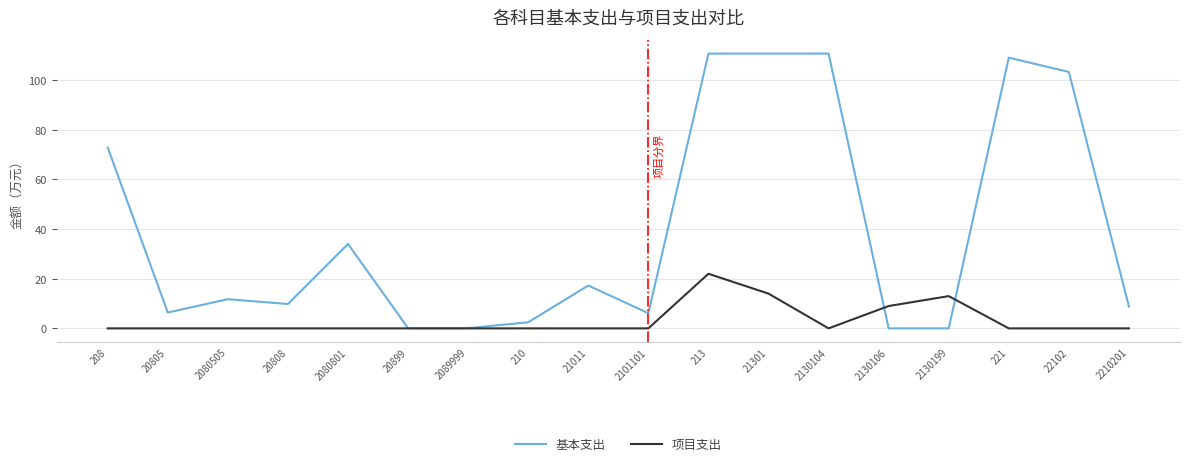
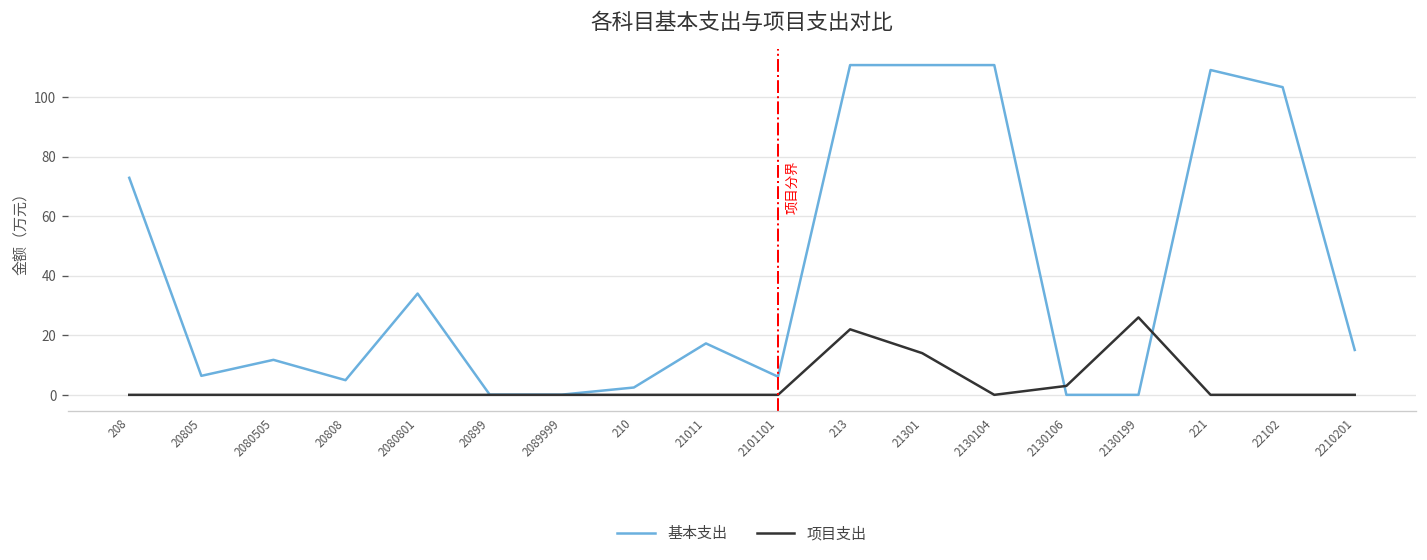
  {
    "基本支出": {
      "208": 73,
      "20805": 6,
      "2080505": 12,
-     "20808": 10,
+     "20808": 5,
      "2080801": 34,
      "210": 2,
      "21011": 17,
      "2101101": 6,
      "213": 111,
      "21301": 111,
      "2130104": 111,
      "2130106": 0,
      "2130199": 0,
      "221": 109,
      "22102": 103,
-     "2210201": 9
+     "2210201": 15
    },
    "项目支出": {
      "208": 0,
      "20805": 0,
      "2080505": 0,
      "20808": 0,
      "2080801": 0,
      "210": 0,
      "21011": 0,
      "2101101": 0,
      "213": 22,
      "21301": 14,
      "2130104": 0,
-     "2130106": 9,
-     "2130199": 13,
+     "2130106": 3,
+     "2130199": 26,
      "221": 0,
      "22102": 0,
      "2210201": 0
    }
  }
